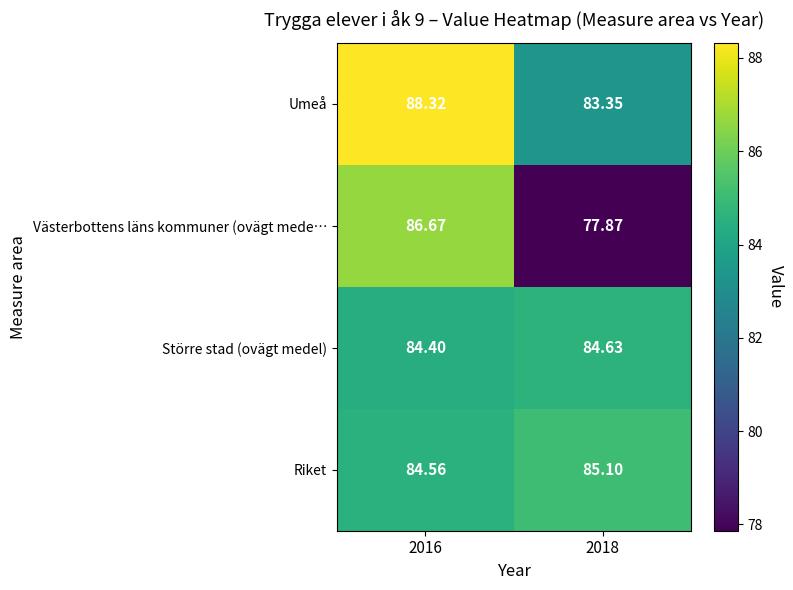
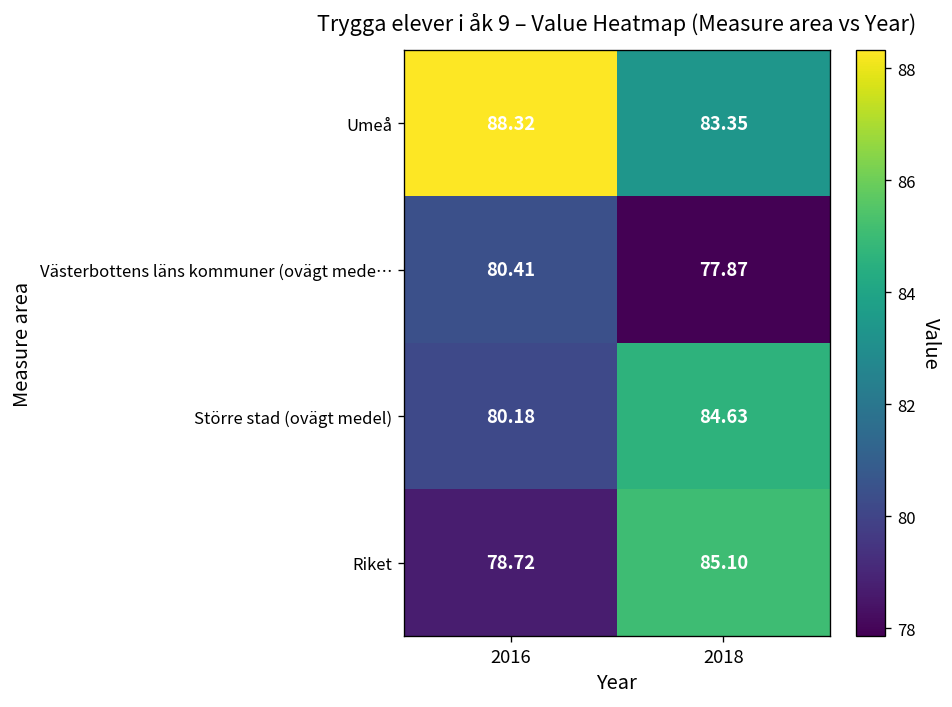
  {
    "Umeå": {
      "2016": 88.32,
      "2018": 83.35
    },
    "Västerbottens läns kommuner (ovägt mede…": {
-     "2016": 86.67,
+     "2016": 80.41,
      "2018": 77.87
    },
    "Större stad (ovägt medel)": {
-     "2016": 84.40,
+     "2016": 80.18,
      "2018": 84.63
    },
    "Riket": {
-     "2016": 84.56,
+     "2016": 78.72,
      "2018": 85.10
    }
  }
